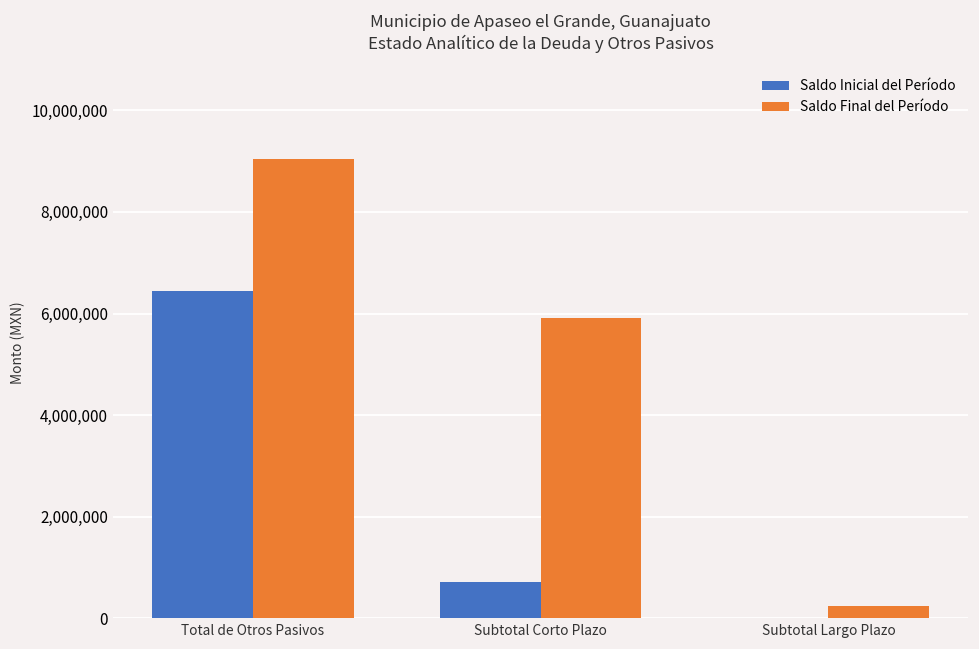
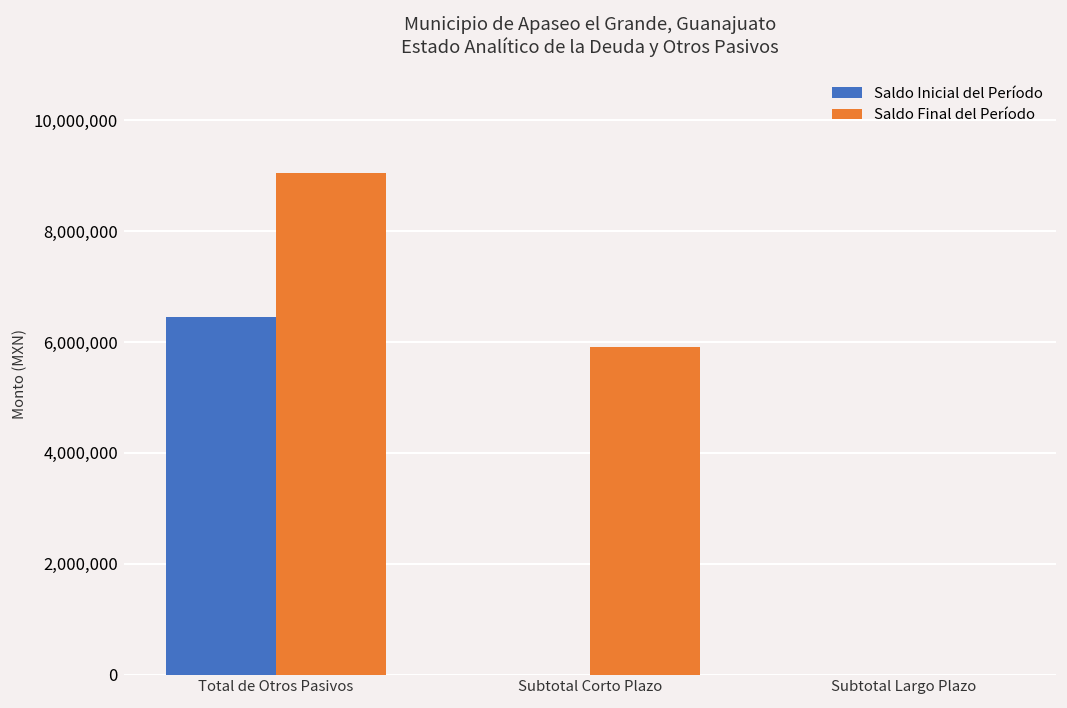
  {
    "Saldo Inicial del Período": {
      "Total de Otros Pasivos": "6,400,000",
-     "Subtotal Corto Plazo": "700,000",
+     "Subtotal Corto Plazo": "0",
      "Subtotal Largo Plazo": "0"
    },
    "Saldo Final del Período": {
      "Total de Otros Pasivos": "9,000,000",
      "Subtotal Corto Plazo": "5,900,000",
-     "Subtotal Largo Plazo": "200,000"
+     "Subtotal Largo Plazo": "0"
    }
  }
